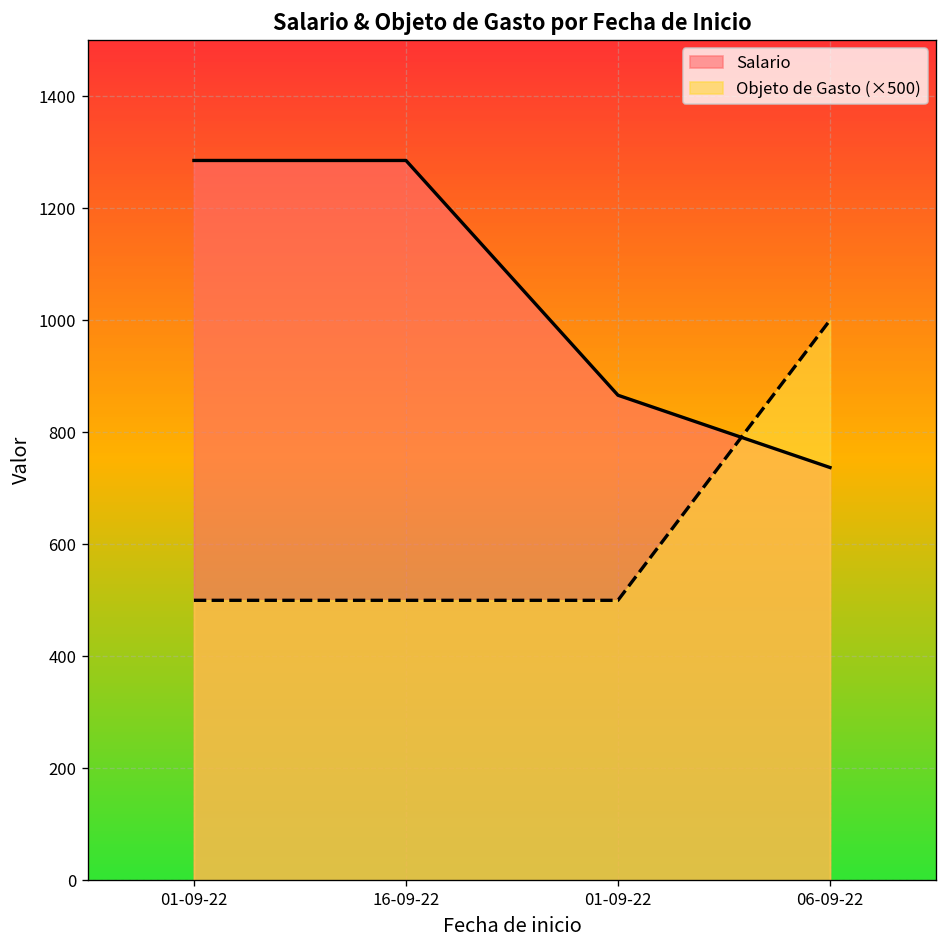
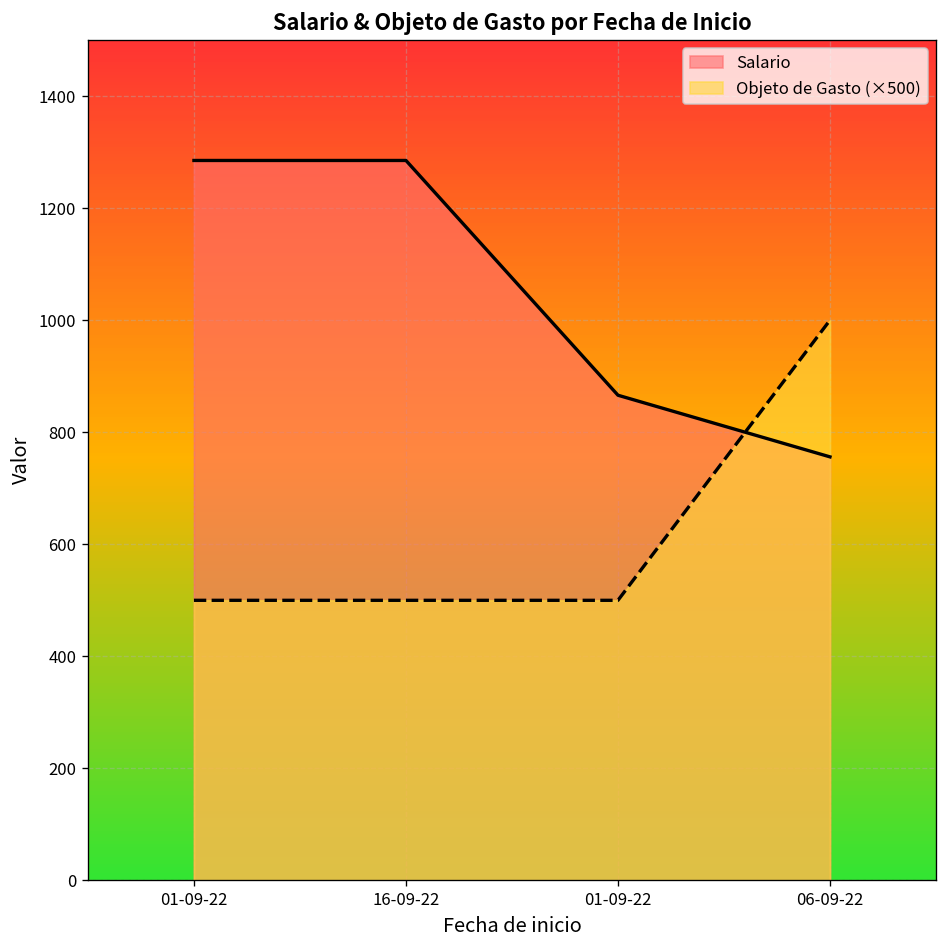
  {
    "Salario": {
      "16-09-22": 1290,
-     "06-09-22": 740
+     "06-09-22": 760
    },
    "Objeto de Gasto (×500)": {
      "16-09-22": 500,
      "06-09-22": 1000
    }
  }
